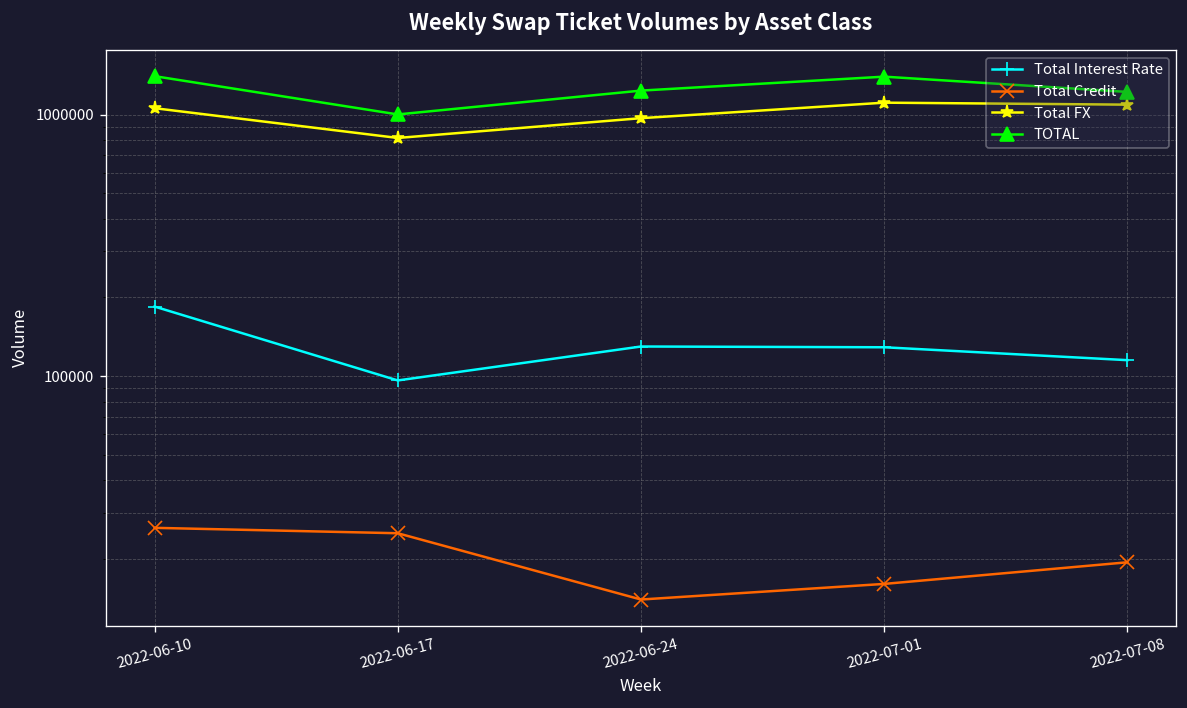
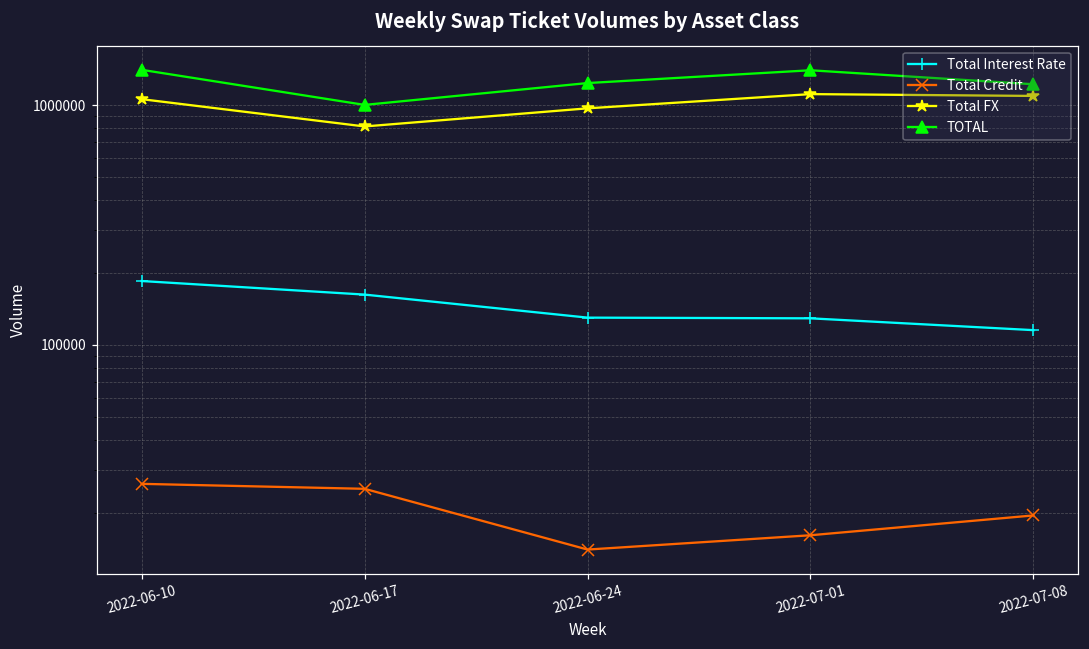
  {
    "Total Interest Rate": {
      "2022-06-10": 180000,
-     "2022-06-17": 100000,
+     "2022-06-17": 160000,
      "2022-06-24": 130000,
      "2022-07-01": 130000,
      "2022-07-08": 120000
    },
    "Total Credit": {
      "2022-06-10": 26000,
      "2022-06-17": 25000,
      "2022-06-24": 14000,
      "2022-07-01": 16000,
      "2022-07-08": 19000
    },
    "Total FX": {
      "2022-06-10": 1100000,
      "2022-06-17": 810000,
      "2022-06-24": 1000000,
      "2022-07-01": 1100000
    },
    "TOTAL": {
      "2022-06-10": 1400000,
      "2022-06-17": 1000000,
      "2022-06-24": 1200000,
      "2022-07-01": 1400000
    }
  }
